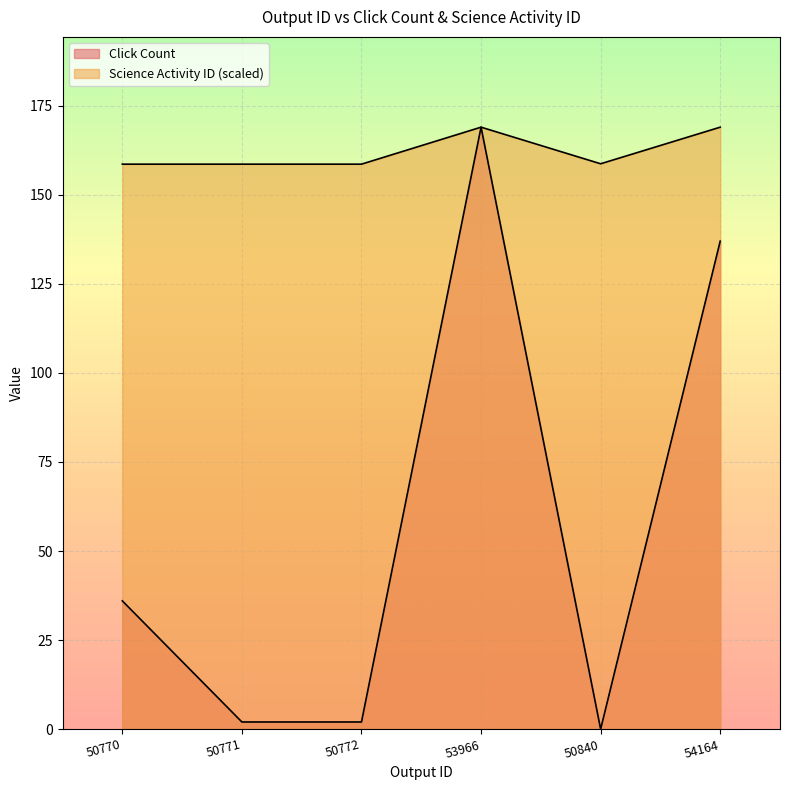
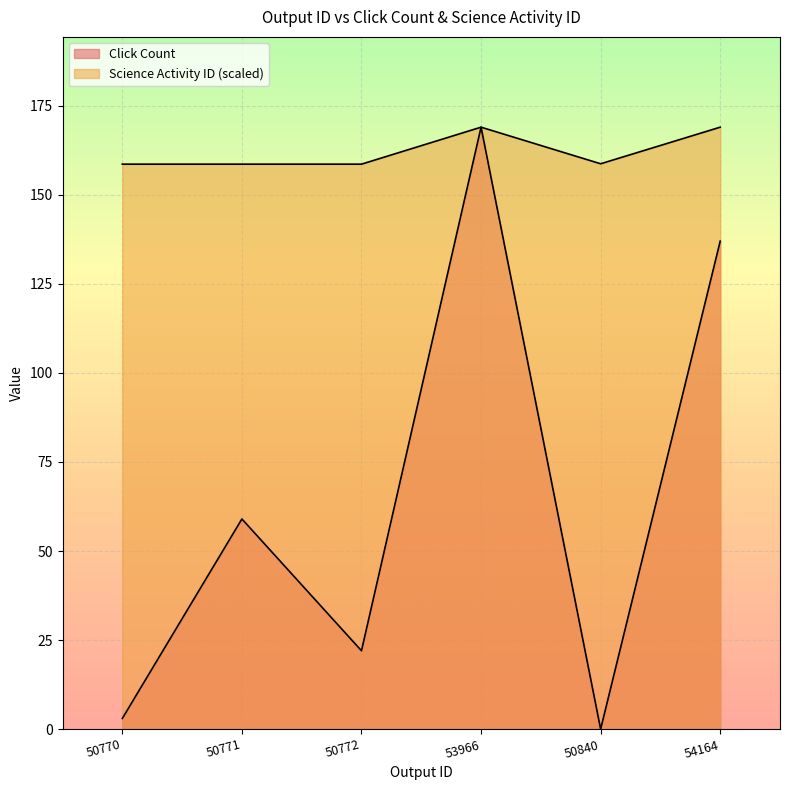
  {
    "Click Count": {
-     "50770": 36,
-     "50771": 2,
-     "50772": 2,
+     "50770": 3,
+     "50771": 59,
+     "50772": 22,
      "50840": 0,
      "54164": 137
    },
    "Science Activity ID (scaled)": {
      "50770": 159,
      "50771": 159,
      "50772": 159,
      "50840": 159,
      "54164": 169
    }
  }
